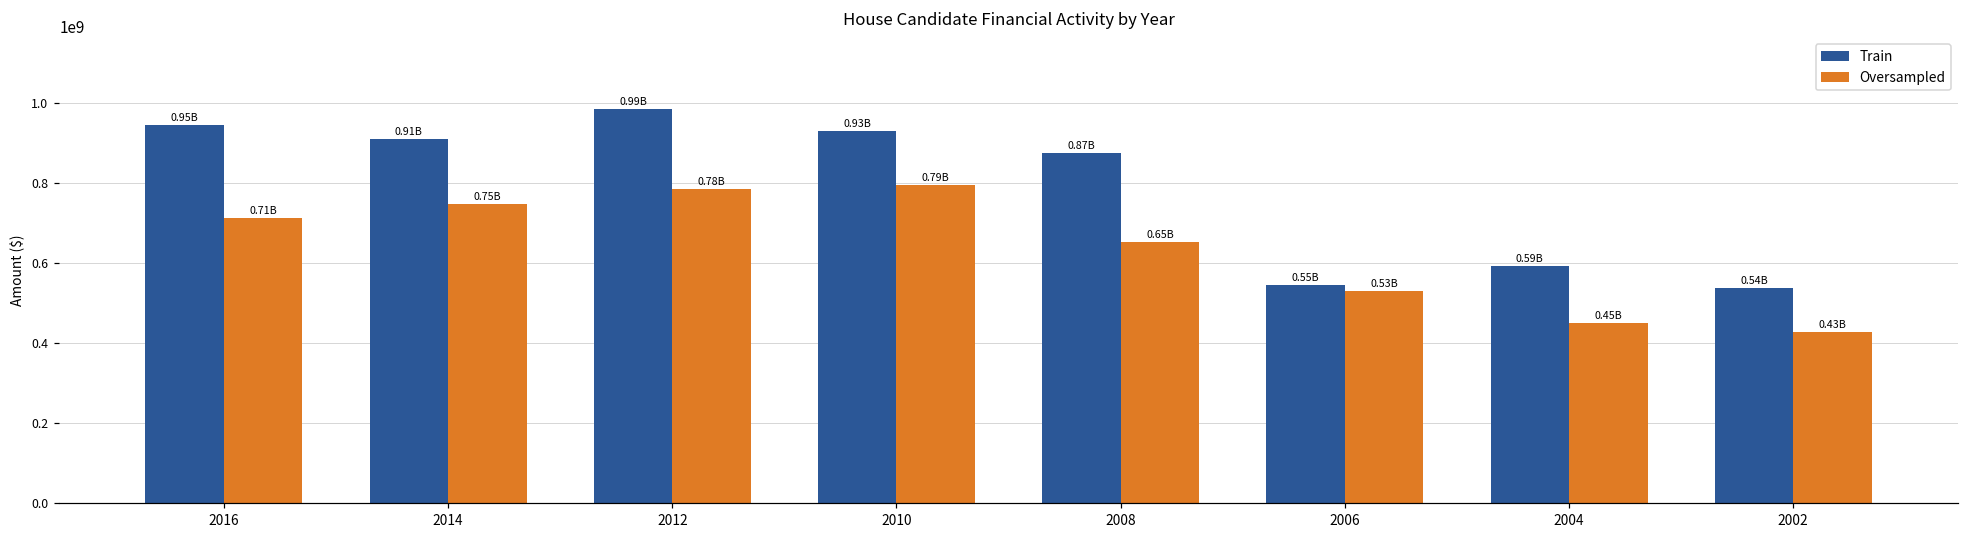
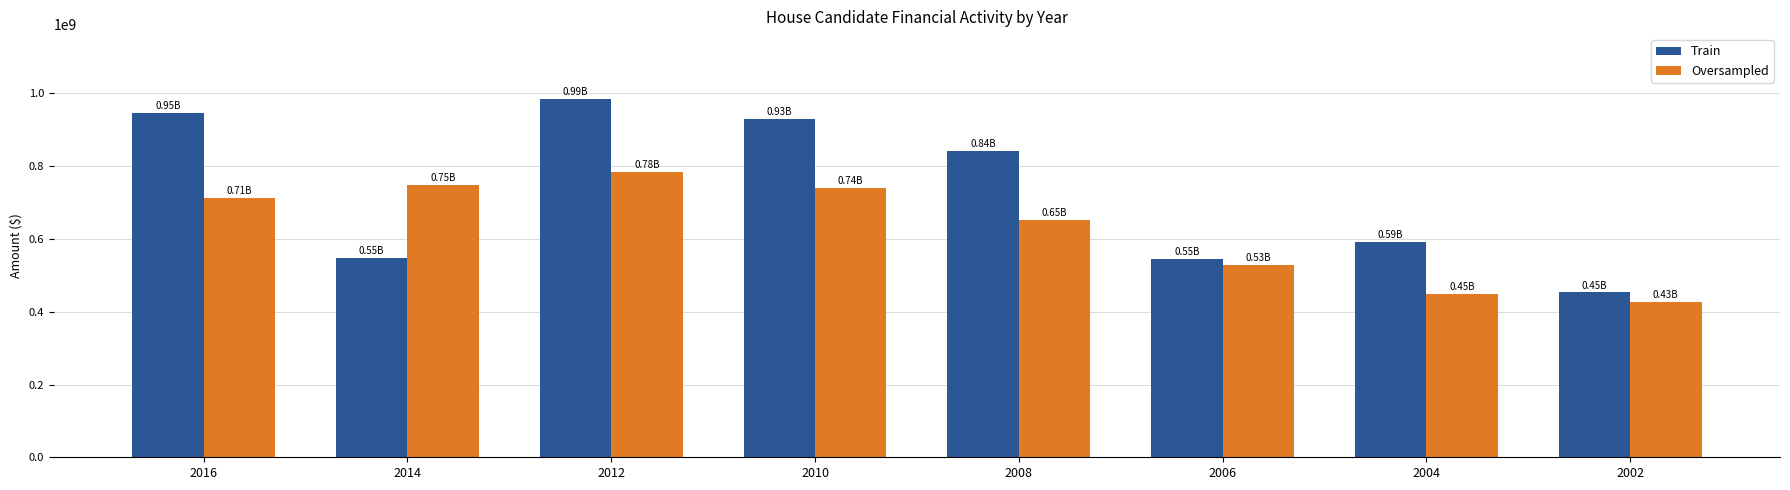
  {
    "Train": {
      "2016": "0.95B",
-     "2014": "0.91B",
+     "2014": "0.55B",
      "2012": "0.99B",
      "2010": "0.93B",
-     "2008": "0.87B",
+     "2008": "0.84B",
      "2006": "0.55B",
      "2004": "0.59B",
-     "2002": "0.54B"
+     "2002": "0.45B"
    },
    "Oversampled": {
      "2016": "0.71B",
      "2014": "0.75B",
      "2012": "0.78B",
-     "2010": "0.79B",
+     "2010": "0.74B",
      "2008": "0.65B",
      "2006": "0.53B",
      "2004": "0.45B",
      "2002": "0.43B"
    }
  }
